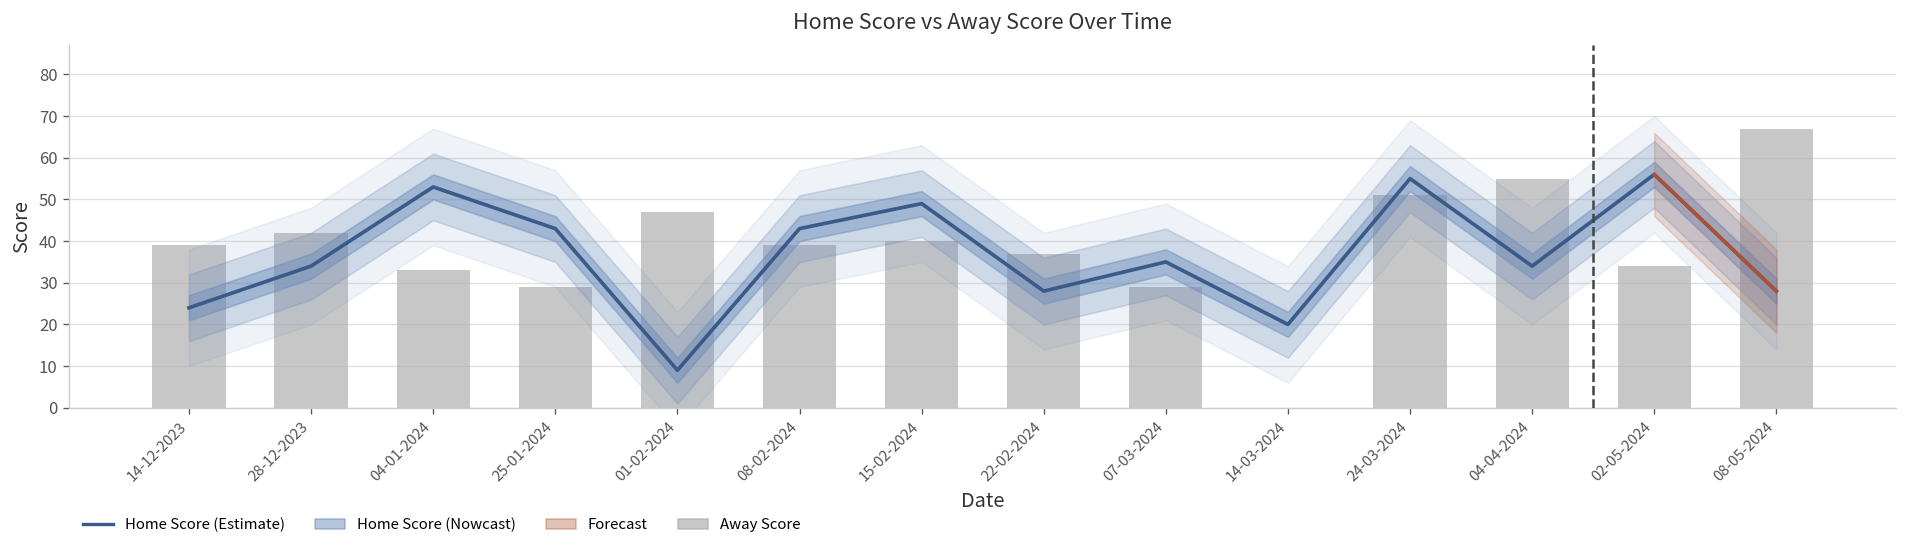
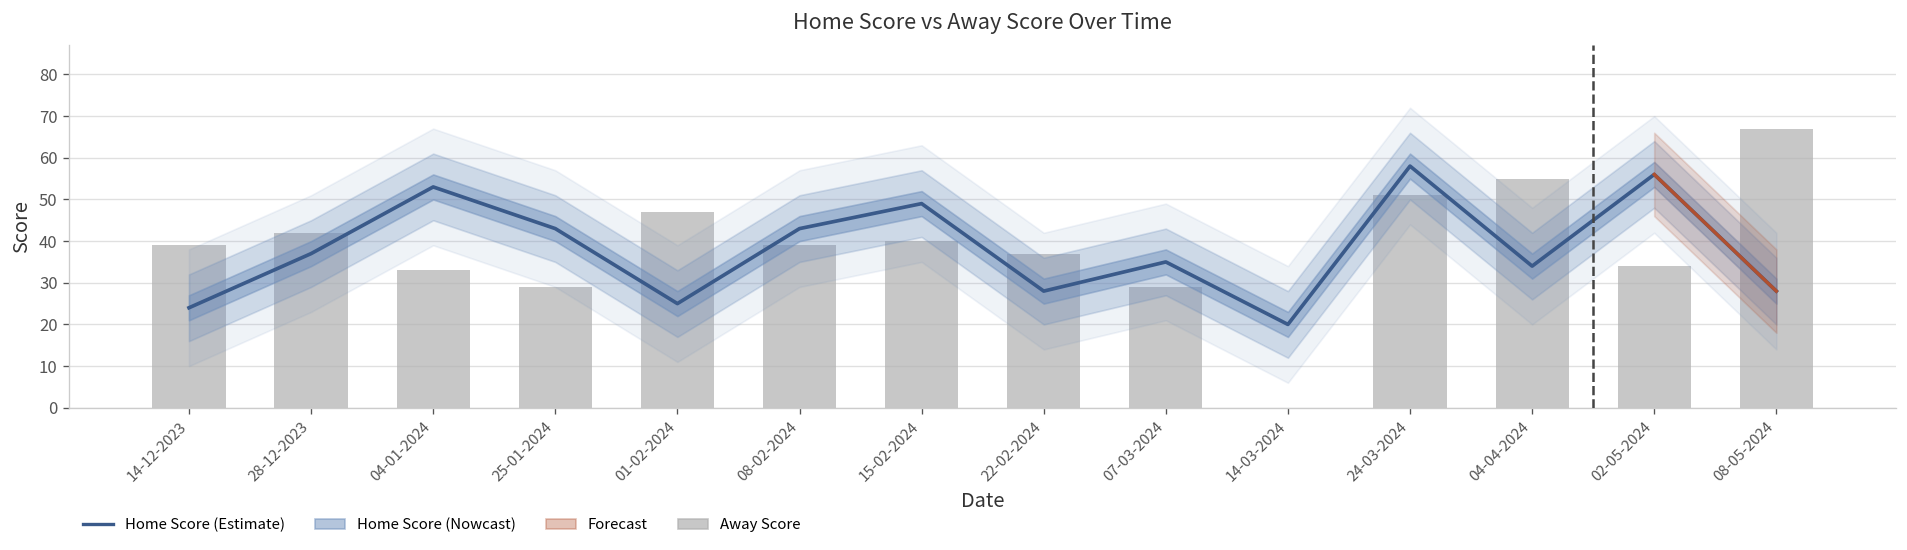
  {
    "Home Score (Estimate)": {
      "14-12-2023": 24,
-     "28-12-2023": 34,
+     "28-12-2023": 37,
      "04-01-2024": 53,
      "25-01-2024": 43,
-     "01-02-2024": 9,
+     "01-02-2024": 25,
      "08-02-2024": 43,
      "15-02-2024": 49,
      "22-02-2024": 28,
      "07-03-2024": 35,
      "14-03-2024": 20,
-     "24-03-2024": 55,
+     "24-03-2024": 58,
      "04-04-2024": 34
    }
  }
